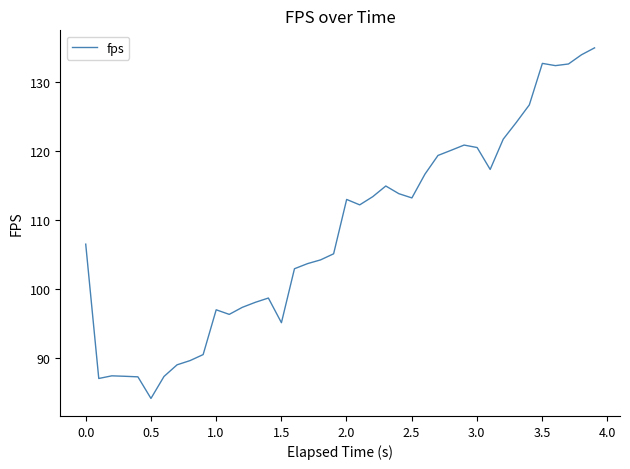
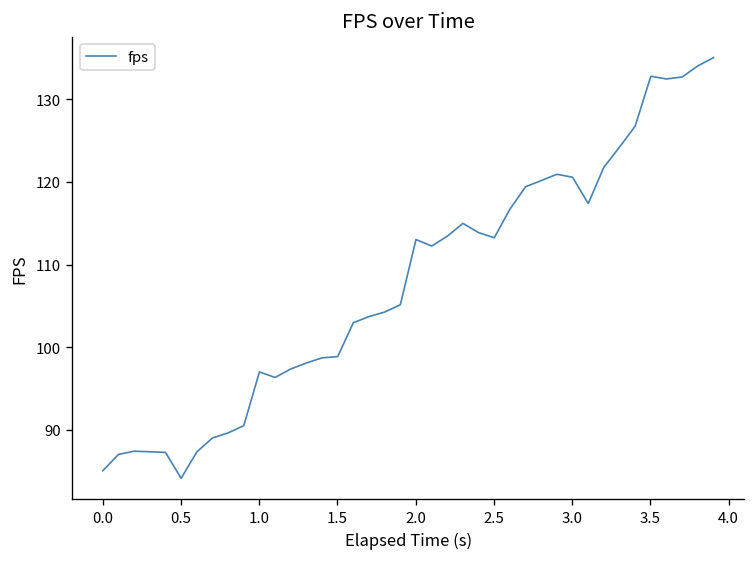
  {
-   "0.0": 107,
+   "0.0": 85,
    "0.5": 84,
    "1.0": 97,
-   "1.5": 95,
+   "1.5": 99,
    "2.0": 113
  }
